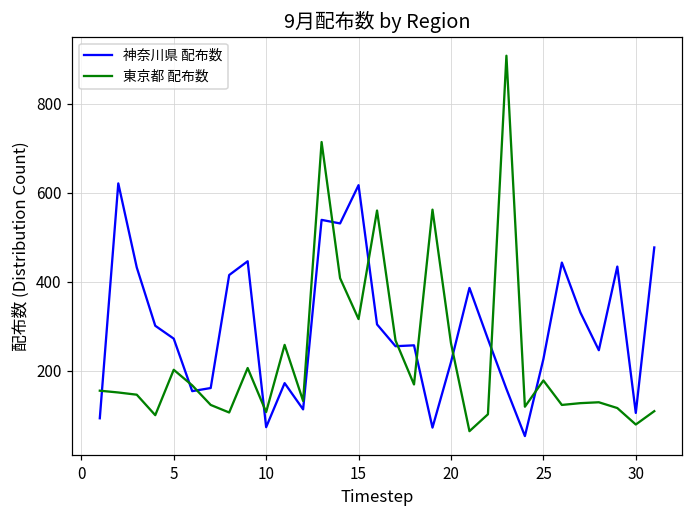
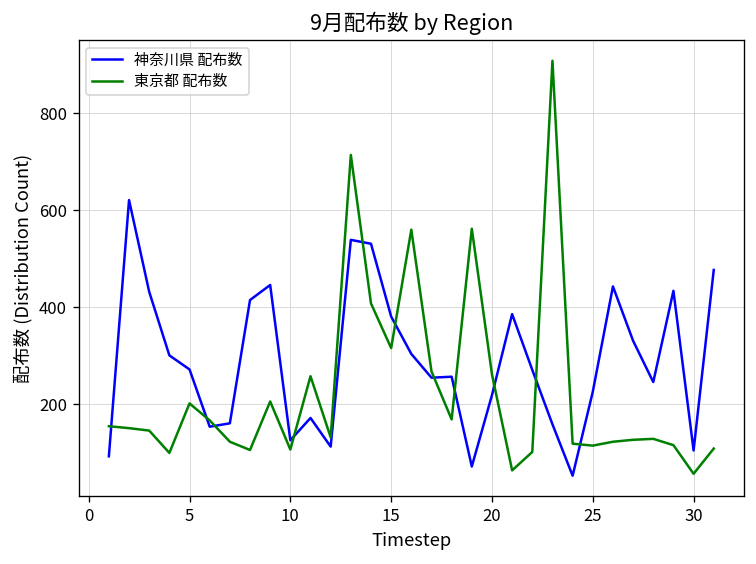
  {
    "神奈川県 配布数": {
      "5": 270,
-     "10": 70,
-     "15": 620,
+     "10": 130,
+     "15": 380,
      "20": 220,
      "25": 230,
      "30": 110
    },
    "東京都 配布数": {
      "5": 200,
      "10": 110,
      "15": 320,
      "20": 260,
-     "25": 180,
-     "30": 80
+     "25": 120,
+     "30": 60
    }
  }
